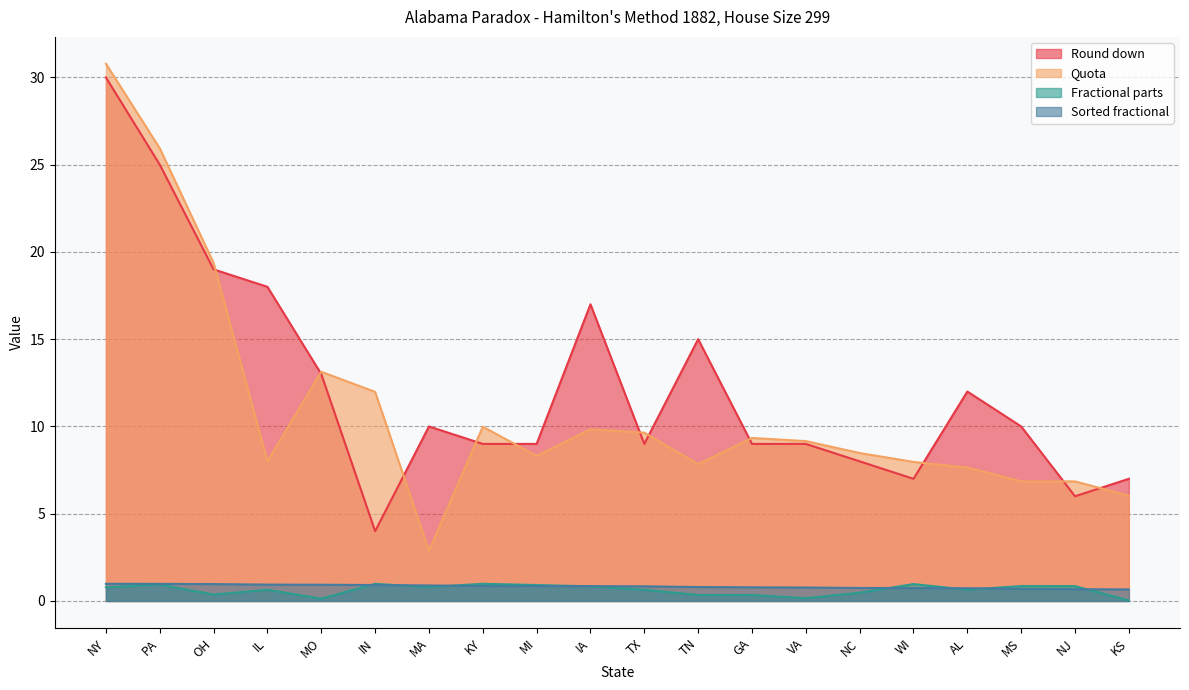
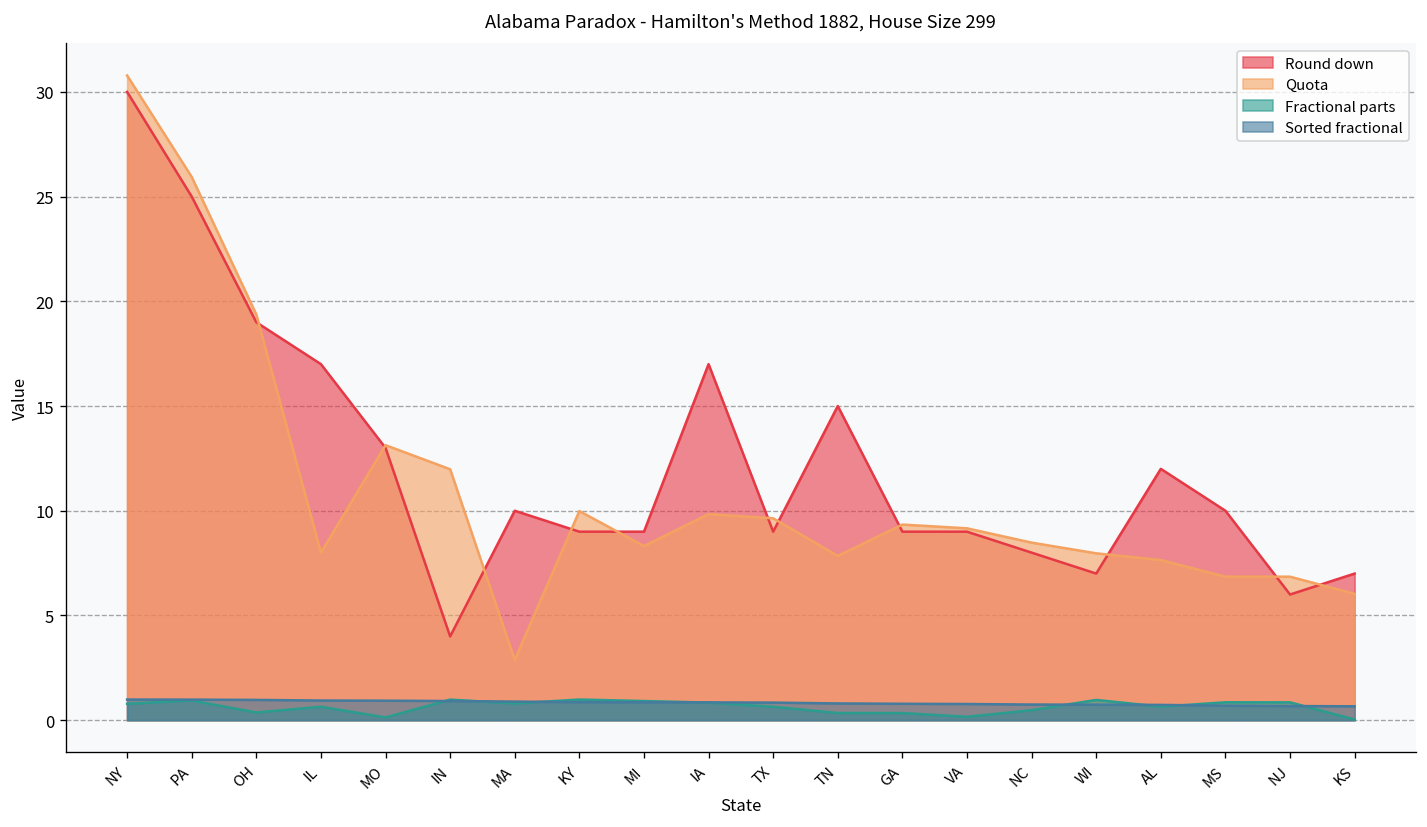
  {
    "Round down": {
      "NY": 30,
      "PA": 25,
      "OH": 19,
-     "IL": 18,
+     "IL": 17,
      "IN": 4,
      "MA": 10,
      "KY": 9,
      "MI": 9,
      "IA": 17,
      "TX": 9,
      "TN": 15,
      "GA": 9,
      "VA": 9,
      "NC": 8,
      "WI": 7,
      "AL": 12,
      "MS": 10,
      "NJ": 6,
      "KS": 7
    },
    "Quota": {
      "NY": 30.8,
      "PA": 26,
      "OH": 19.4,
      "IL": 8,
      "IN": 12,
      "MA": 3,
      "KY": 10,
      "MI": 8.3,
      "IA": 9.8,
      "TX": 9.6,
      "TN": 7.8,
      "GA": 9.3,
      "VA": 9.2,
      "NC": 8.5,
      "WI": 8,
      "AL": 7.6,
      "MS": 6.9,
      "NJ": 6.9,
      "KS": 6
    }
  }
